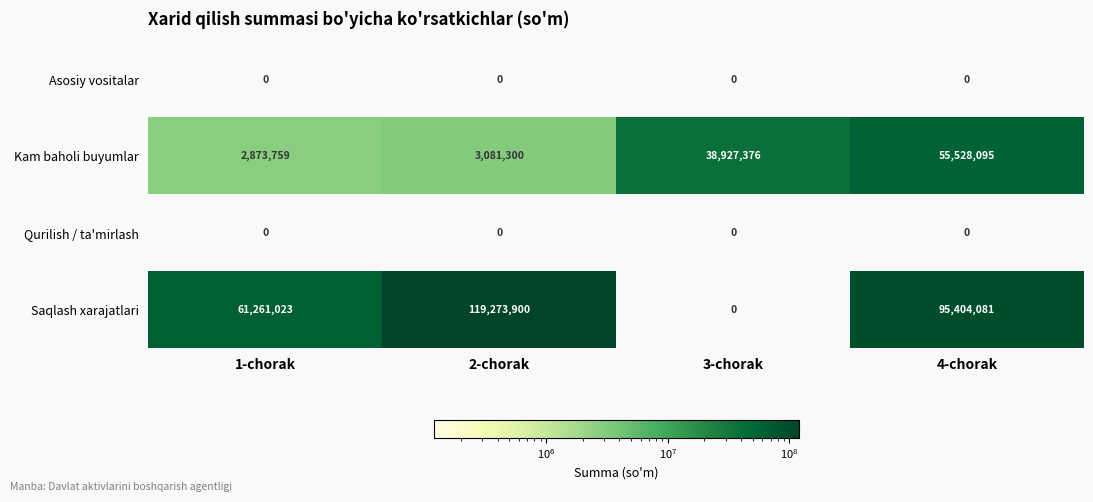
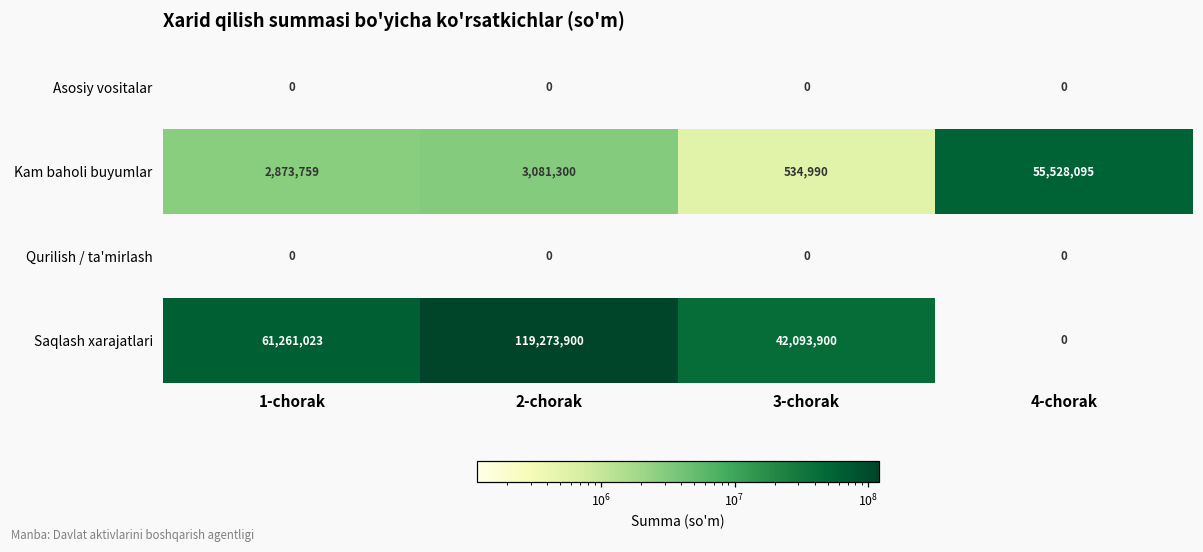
  {
    "Asosiy vositalar": {
      "1-chorak": "0",
      "2-chorak": "0",
      "3-chorak": "0",
      "4-chorak": "0"
    },
    "Kam baholi buyumlar": {
      "1-chorak": "2,873,759",
      "2-chorak": "3,081,300",
-     "3-chorak": "38,927,376",
+     "3-chorak": "534,990",
      "4-chorak": "55,528,095"
    },
    "Qurilish / ta'mirlash": {
      "1-chorak": "0",
      "2-chorak": "0",
      "3-chorak": "0",
      "4-chorak": "0"
    },
    "Saqlash xarajatlari": {
      "1-chorak": "61,261,023",
      "2-chorak": "119,273,900",
-     "3-chorak": "0",
-     "4-chorak": "95,404,081"
+     "3-chorak": "42,093,900",
+     "4-chorak": "0"
    }
  }
